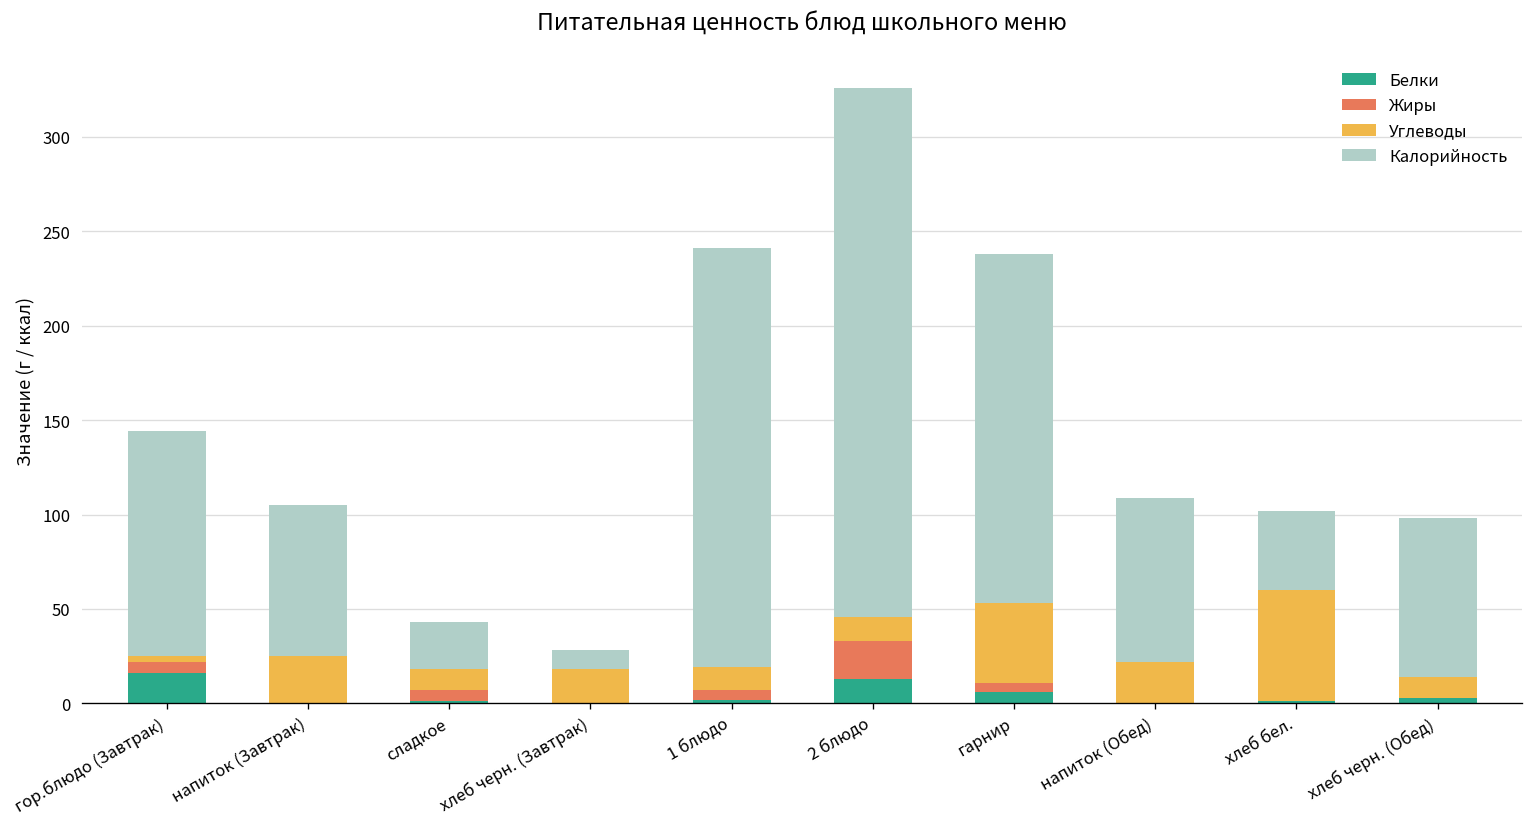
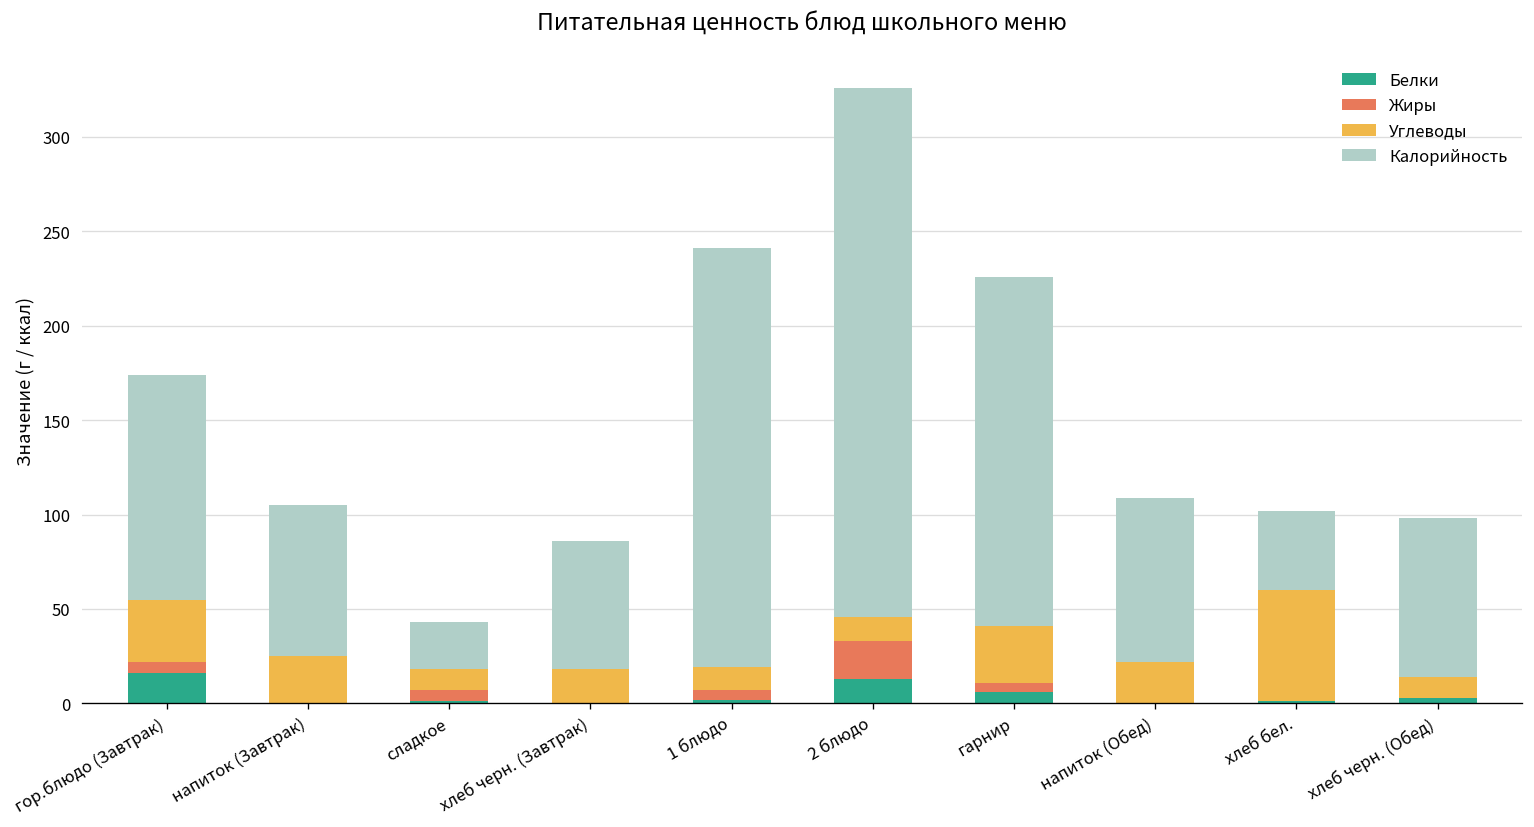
  {
    "Белки": {
      "гор.блюдо (Завтрак)": 16,
      "напиток (Завтрак)": 0,
      "хлеб черн. (Завтрак)": 0,
      "1 блюдо": 2,
      "2 блюдо": 13,
      "гарнир": 6,
      "напиток (Обед)": 0,
      "хлеб черн. (Обед)": 3
    },
    "Углеводы": {
-     "гор.блюдо (Завтрак)": 3,
+     "гор.блюдо (Завтрак)": 33,
      "напиток (Завтрак)": 25,
      "сладкое": 11,
      "хлеб черн. (Завтрак)": 18,
      "1 блюдо": 12,
      "2 блюдо": 13,
-     "гарнир": 42,
+     "гарнир": 30,
      "напиток (Обед)": 22,
      "хлеб бел.": 59,
      "хлеб черн. (Обед)": 11
    },
    "Калорийность": {
      "гор.блюдо (Завтрак)": 119,
      "напиток (Завтрак)": 80,
      "сладкое": 25,
-     "хлеб черн. (Завтрак)": 10,
+     "хлеб черн. (Завтрак)": 68,
      "1 блюдо": 222,
      "2 блюдо": 280,
      "гарнир": 185,
      "напиток (Обед)": 87,
      "хлеб бел.": 42,
      "хлеб черн. (Обед)": 84
    }
  }
